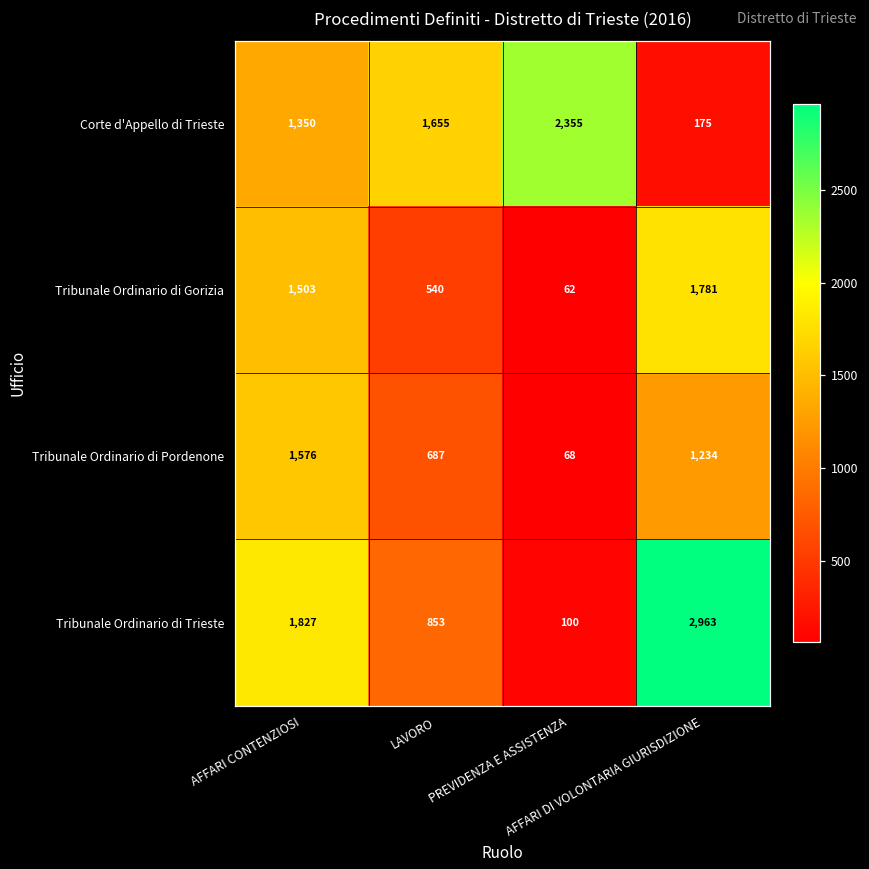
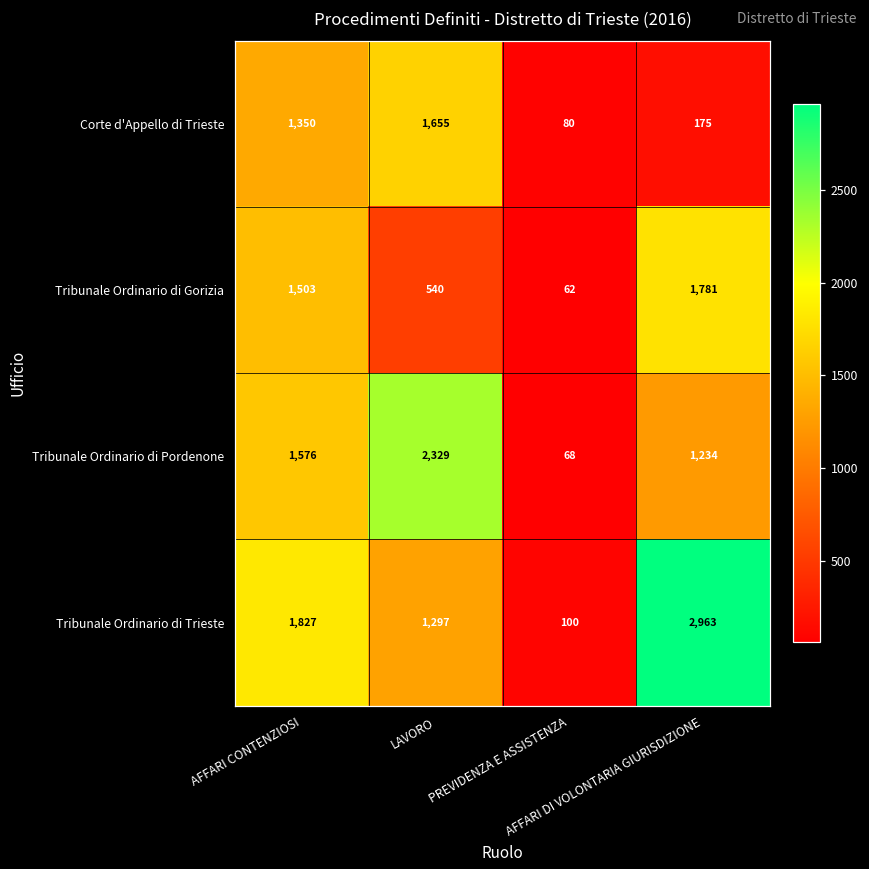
  {
    "Corte d'Appello di Trieste": {
      "AFFARI CONTENZIOSI": "1,350",
      "LAVORO": "1,655",
-     "PREVIDENZA E ASSISTENZA": "2,355",
+     "PREVIDENZA E ASSISTENZA": "80",
      "AFFARI DI VOLONTARIA GIURISDIZIONE": "175"
    },
    "Tribunale Ordinario di Gorizia": {
      "AFFARI CONTENZIOSI": "1,503",
      "LAVORO": "540",
      "PREVIDENZA E ASSISTENZA": "62",
      "AFFARI DI VOLONTARIA GIURISDIZIONE": "1,781"
    },
    "Tribunale Ordinario di Pordenone": {
      "AFFARI CONTENZIOSI": "1,576",
-     "LAVORO": "687",
+     "LAVORO": "2,329",
      "PREVIDENZA E ASSISTENZA": "68",
      "AFFARI DI VOLONTARIA GIURISDIZIONE": "1,234"
    },
    "Tribunale Ordinario di Trieste": {
      "AFFARI CONTENZIOSI": "1,827",
-     "LAVORO": "853",
+     "LAVORO": "1,297",
      "PREVIDENZA E ASSISTENZA": "100",
      "AFFARI DI VOLONTARIA GIURISDIZIONE": "2,963"
    }
  }
